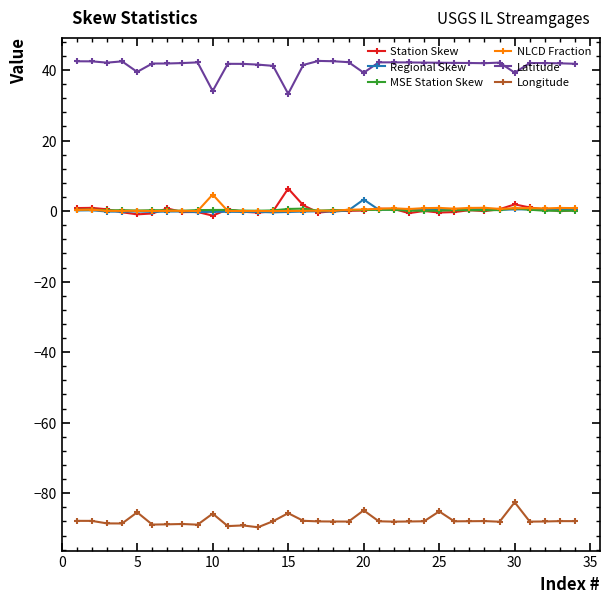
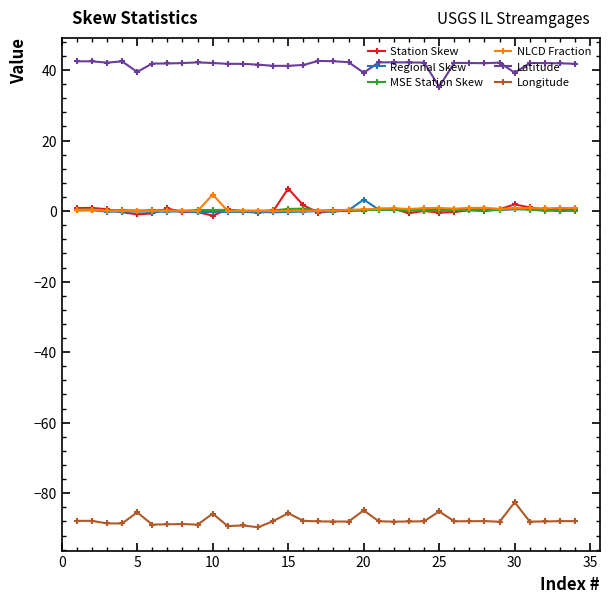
  {
    "Station Skew": {
      "5": -1,
      "10": -1,
      "15": 6,
      "30": 2
    },
    "Regional Skew": {
      "20": 3
    },
    "NLCD Fraction": {
      "10": 5
    },
    "Latitude": {
      "5": 39,
-     "10": 34,
-     "15": 33,
+     "10": 42,
+     "15": 41,
      "20": 39,
-     "25": 42,
+     "25": 35,
      "30": 39
    },
    "Longitude": {
      "5": -85,
      "10": -86,
      "15": -86,
      "20": -85,
      "25": -85,
      "30": -83
    }
  }
